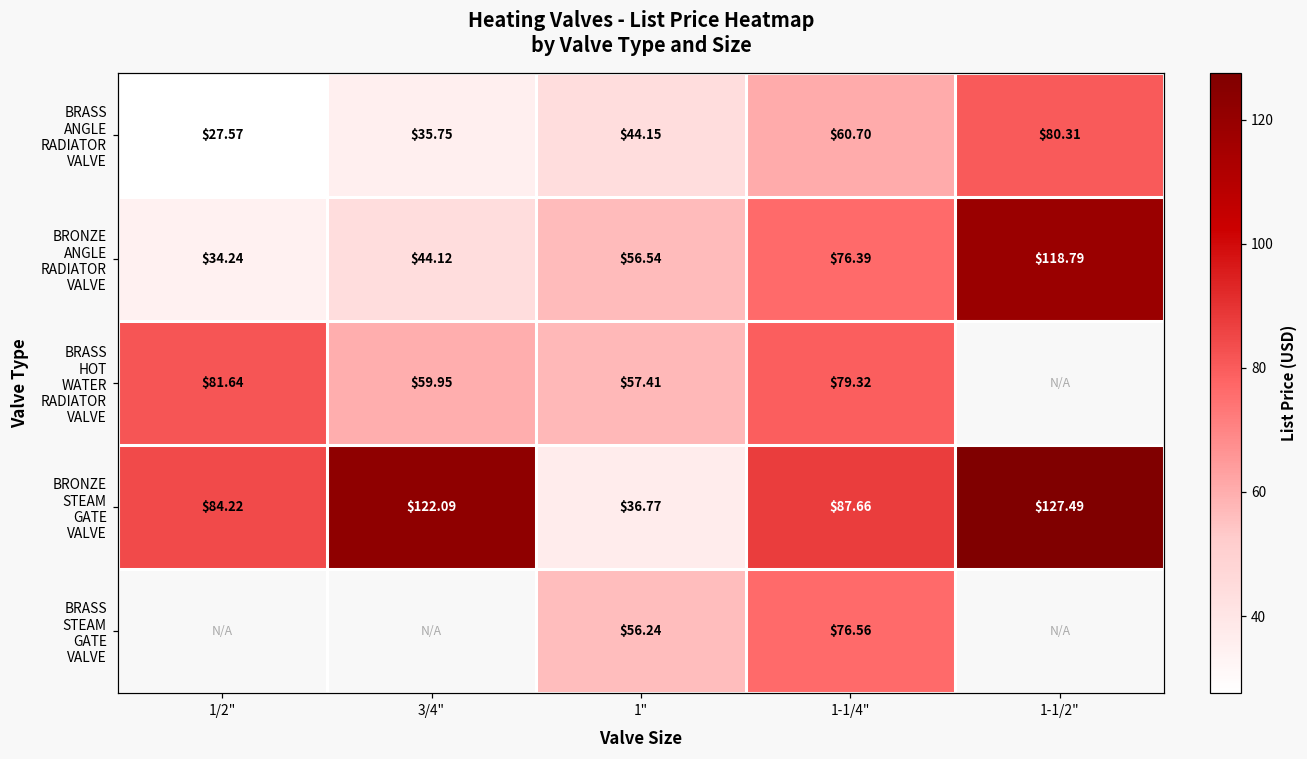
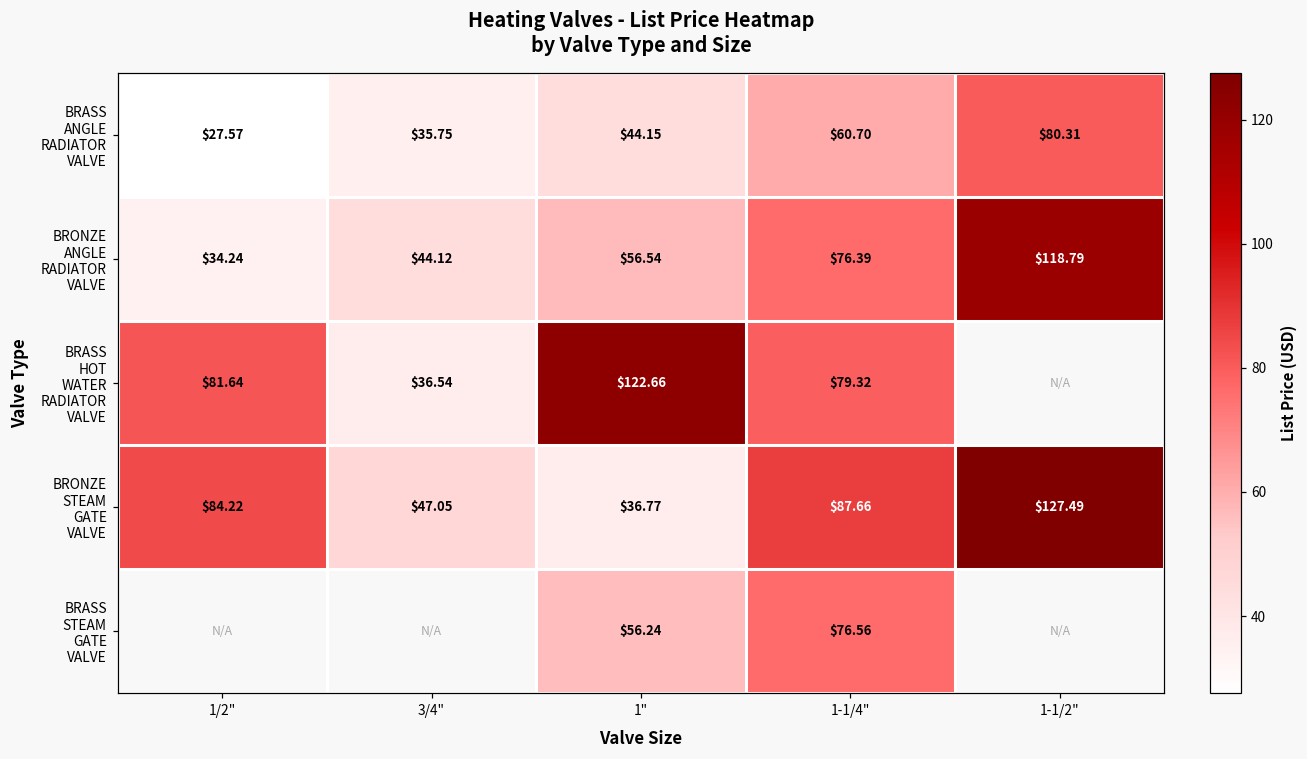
  {
    "BRASS ANGLE RADIATOR VALVE": {
      "1/2\"": "$27.57",
      "3/4\"": "$35.75",
      "1\"": "$44.15",
      "1-1/4\"": "$60.70",
      "1-1/2\"": "$80.31"
    },
    "BRONZE ANGLE RADIATOR VALVE": {
      "1/2\"": "$34.24",
      "3/4\"": "$44.12",
      "1\"": "$56.54",
      "1-1/4\"": "$76.39",
      "1-1/2\"": "$118.79"
    },
    "BRASS HOT WATER RADIATOR VALVE": {
      "1/2\"": "$81.64",
-     "3/4\"": "$59.95",
-     "1\"": "$57.41",
+     "3/4\"": "$36.54",
+     "1\"": "$122.66",
      "1-1/4\"": "$79.32"
    },
    "BRONZE STEAM GATE VALVE": {
      "1/2\"": "$84.22",
-     "3/4\"": "$122.09",
+     "3/4\"": "$47.05",
      "1\"": "$36.77",
      "1-1/4\"": "$87.66",
      "1-1/2\"": "$127.49"
    },
    "BRASS STEAM GATE VALVE": {
      "1\"": "$56.24",
      "1-1/4\"": "$76.56"
    }
  }
